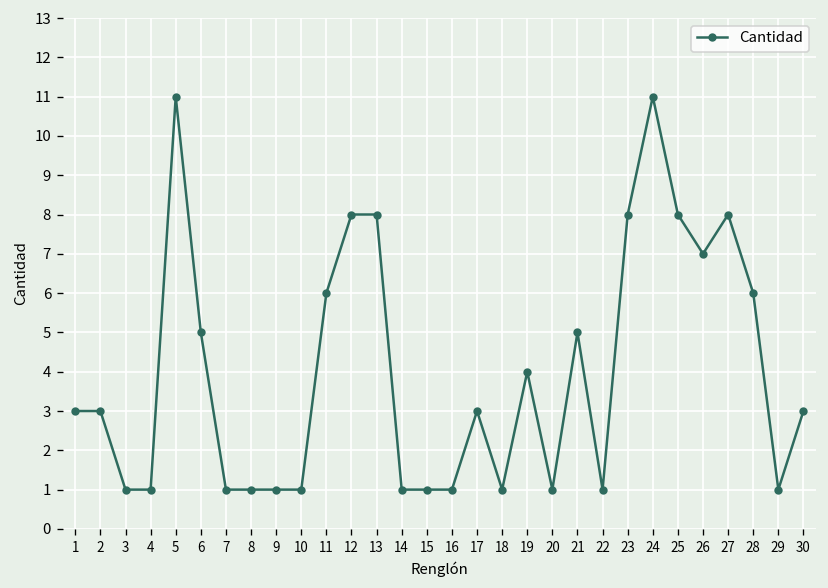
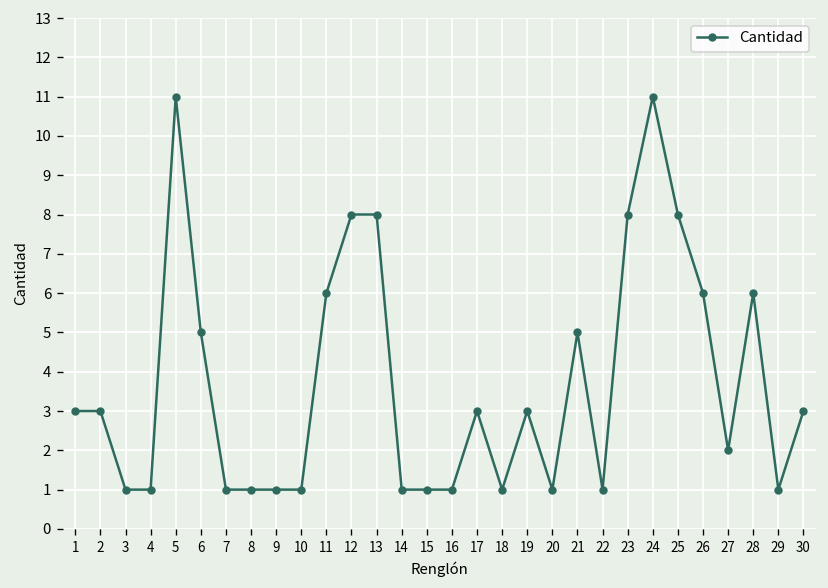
  {
    "1": 3,
    "2": 3,
    "3": 1,
    "4": 1,
    "5": 11,
    "6": 5,
    "7": 1,
    "8": 1,
    "9": 1,
    "10": 1,
    "11": 6,
    "12": 8,
    "13": 8,
    "14": 1,
    "15": 1,
    "16": 1,
    "17": 3,
    "18": 1,
-   "19": 4,
+   "19": 3,
    "20": 1,
    "21": 5,
    "22": 1,
    "23": 8,
    "24": 11,
    "25": 8,
-   "26": 7,
-   "27": 8,
+   "26": 6,
+   "27": 2,
    "28": 6,
    "29": 1,
    "30": 3
  }
